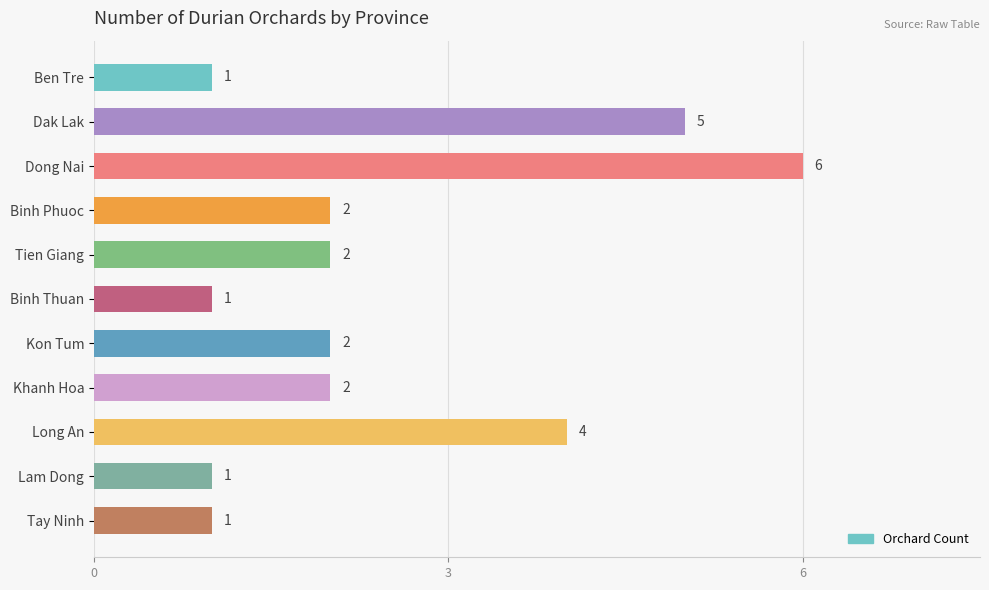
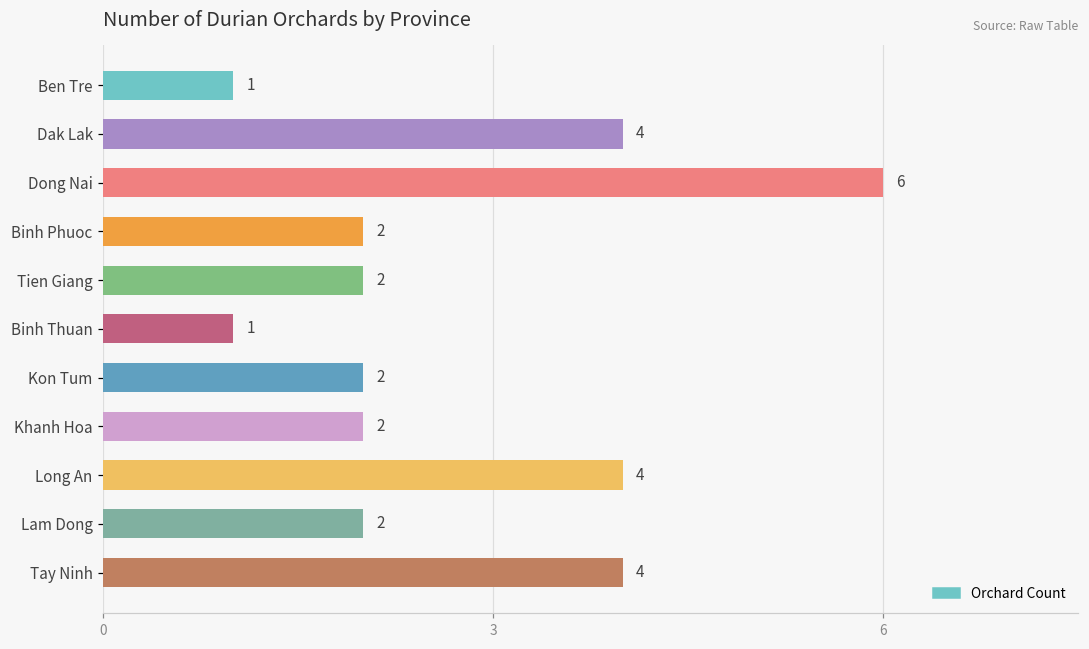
  {
    "Ben Tre": 1,
-   "Dak Lak": 5,
+   "Dak Lak": 4,
    "Dong Nai": 6,
    "Binh Phuoc": 2,
    "Tien Giang": 2,
    "Binh Thuan": 1,
    "Kon Tum": 2,
    "Khanh Hoa": 2,
    "Long An": 4,
-   "Lam Dong": 1,
-   "Tay Ninh": 1
+   "Lam Dong": 2,
+   "Tay Ninh": 4
  }
